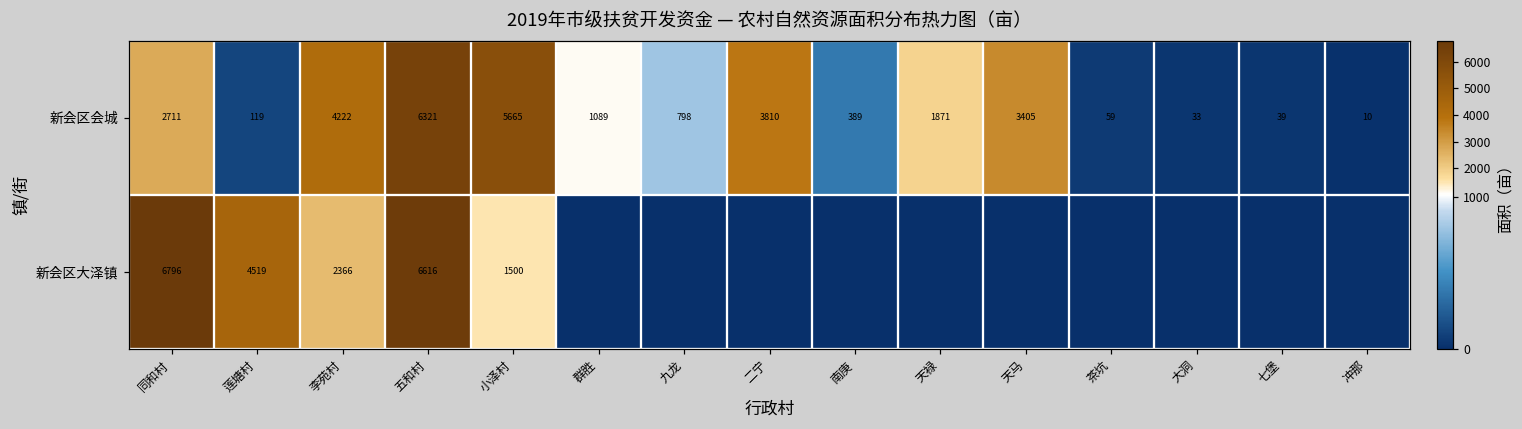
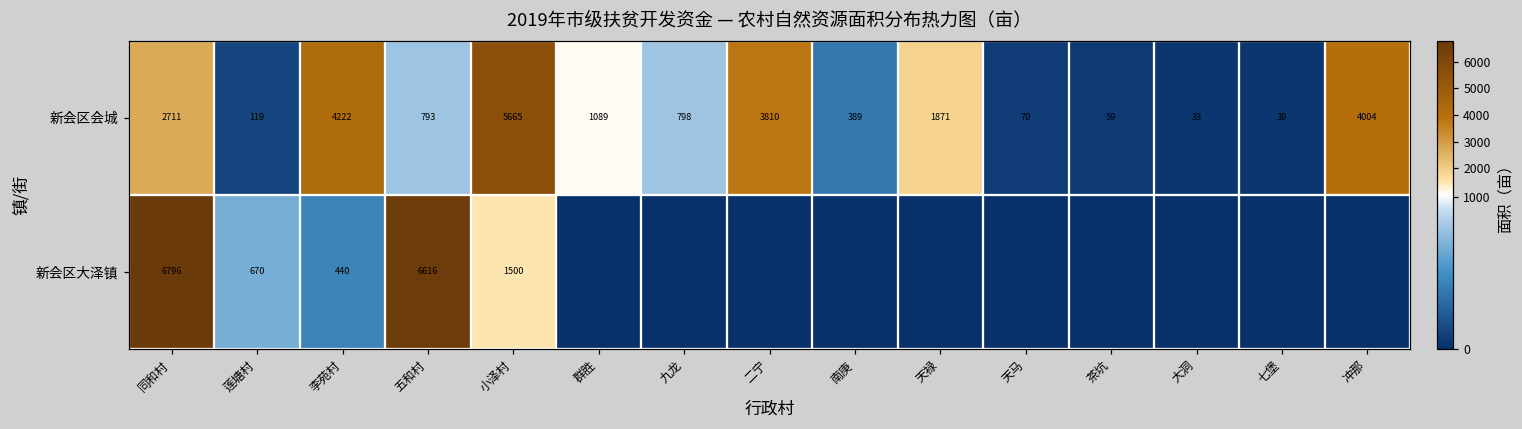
  {
    "新会区会城": {
      "同和村": 2711,
      "莲塘村": 119,
      "李苑村": 4222,
-     "五和村": 6321,
+     "五和村": 793,
      "小泽村": 5665,
      "群胜": 1089,
      "九龙": 798,
      "二宁": 3810,
      "南庚": 389,
      "天禄": 1871,
-     "天马": 3405,
+     "天马": 70,
      "茶坑": 59,
      "大洞": 33,
      "七堡": 39,
-     "冲那": 10
+     "冲那": 4004
    },
    "新会区大泽镇": {
      "同和村": 6796,
-     "莲塘村": 4519,
-     "李苑村": 2366,
+     "莲塘村": 670,
+     "李苑村": 440,
      "五和村": 6616,
      "小泽村": 1500
    }
  }
